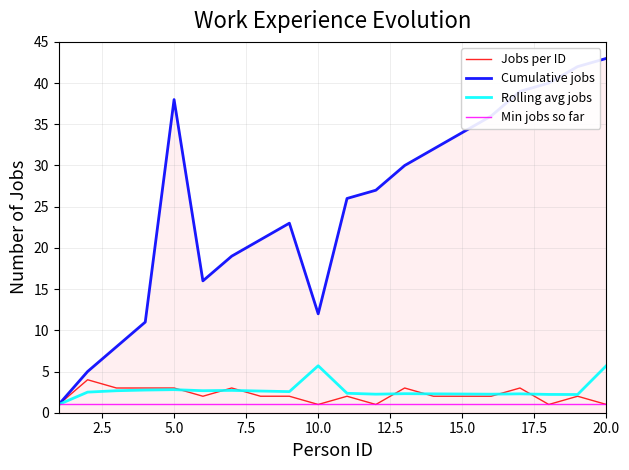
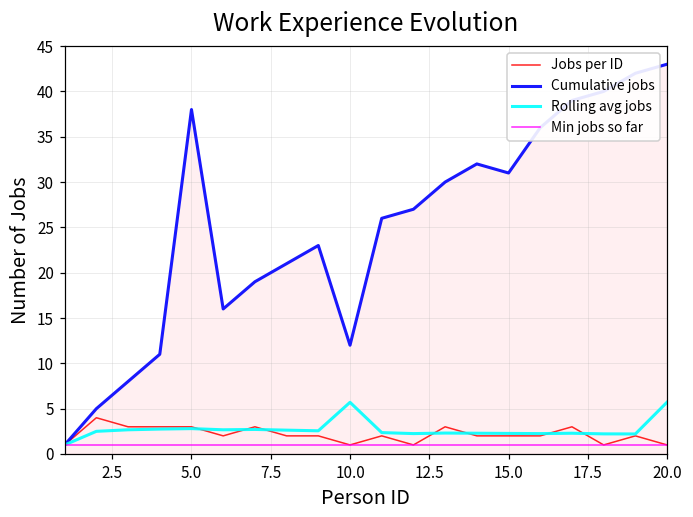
  {
    "Cumulative jobs": {
      "5.0": 38,
      "10.0": 12,
-     "15.0": 34,
+     "15.0": 31,
      "20.0": 43
    },
    "Rolling avg jobs": {
      "10.0": 6,
      "20.0": 6
    },
    "Min jobs so far": {
      "5.0": 1,
      "15.0": 1
    }
  }
